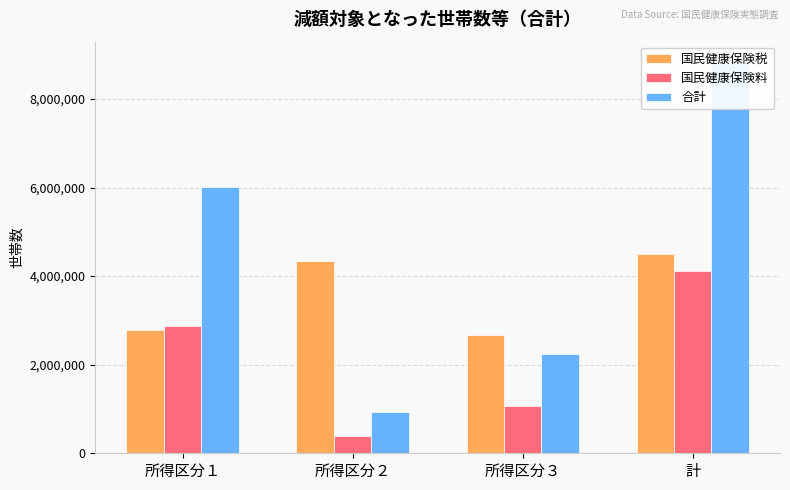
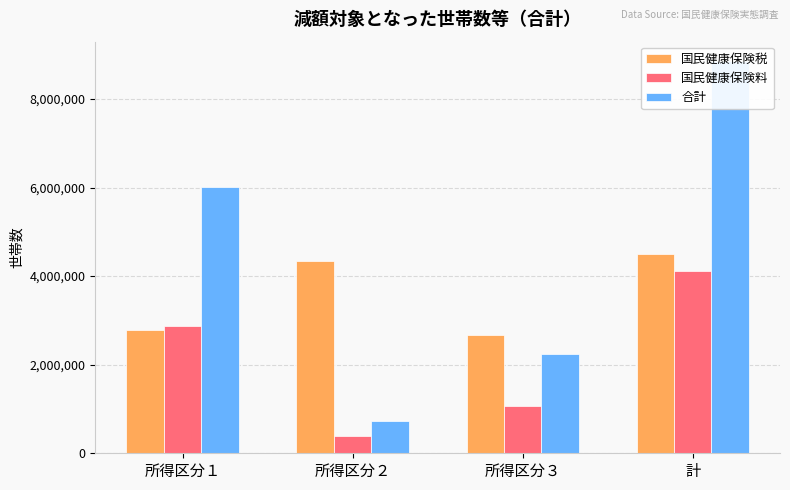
  {
    "国民健康保険税": {
      "所得区分１": "2,800,000",
      "所得区分２": "4,300,000",
      "所得区分３": "2,700,000",
      "計": "4,500,000"
    },
    "国民健康保険料": {
      "所得区分１": "2,900,000",
      "所得区分２": "400,000",
      "所得区分３": "1,100,000",
      "計": "4,100,000"
    },
    "合計": {
      "所得区分１": "6,000,000",
-     "所得区分２": "900,000",
+     "所得区分２": "700,000",
      "所得区分３": "2,200,000"
    }
  }
